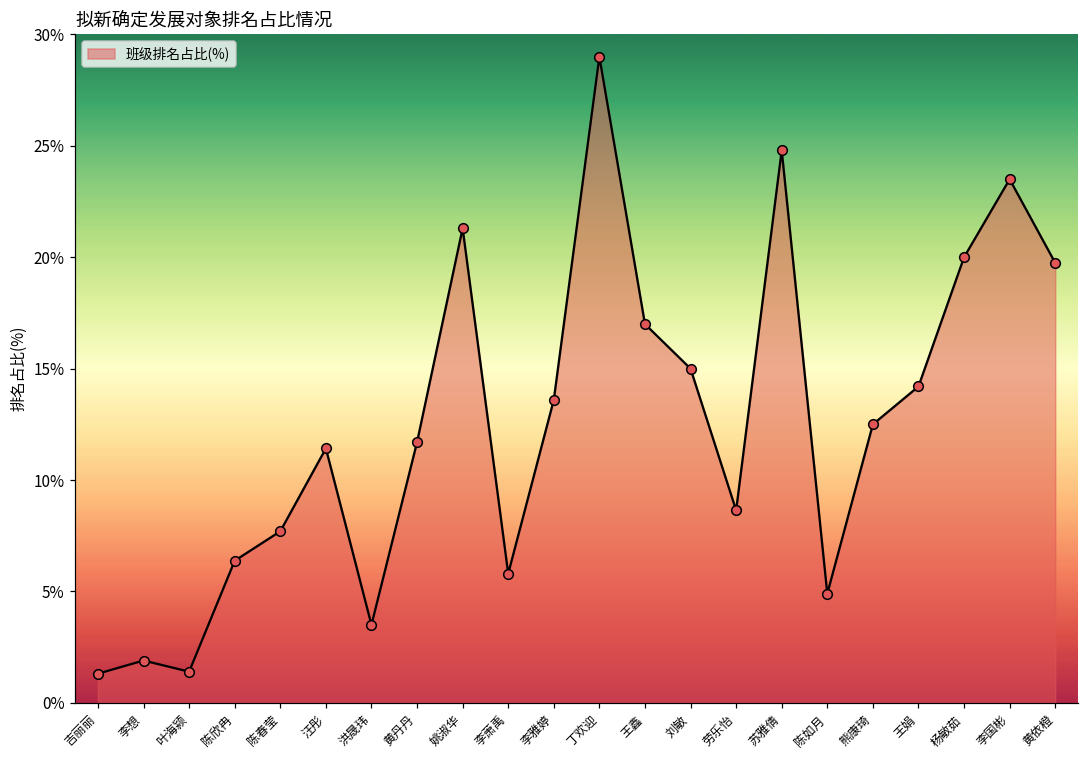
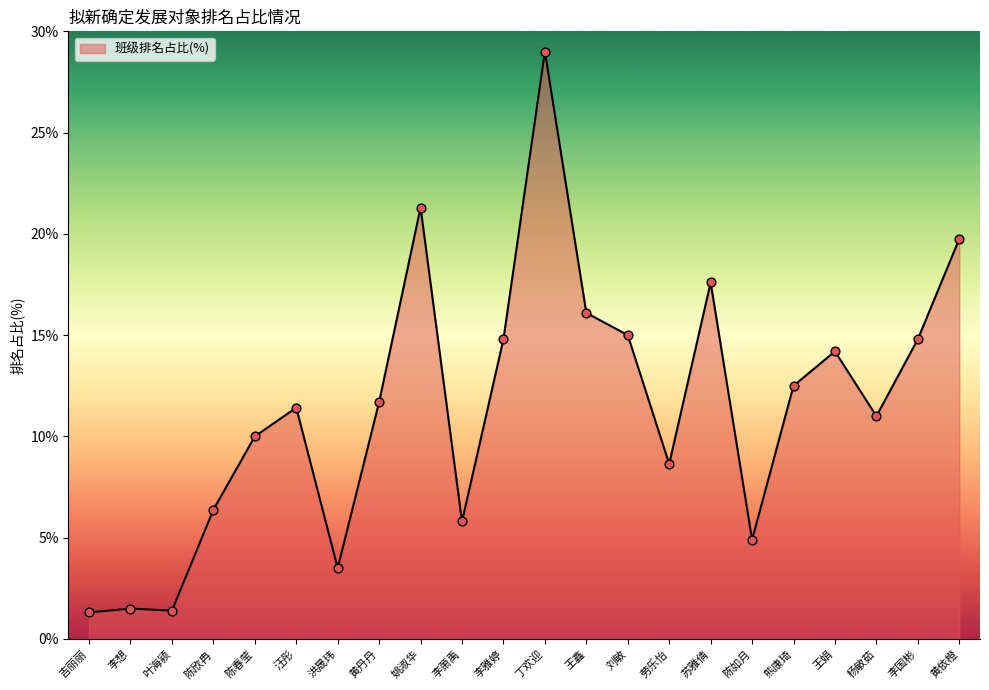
  {
    "吉丽丽": "1.3%",
-   "李想": "1.9%",
+   "李想": "1.5%",
    "叶海颍": "1.4%",
    "陈欣冉": "6.4%",
-   "陈春莹": "7.7%",
+   "陈春莹": "10.0%",
    "汪彤": "11.4%",
    "洪晟玮": "3.5%",
    "黄丹丹": "11.7%",
    "姚淑华": "21.3%",
    "李萧禹": "5.8%",
-   "李雅婷": "13.6%",
+   "李雅婷": "14.8%",
    "丁欢迎": "29.0%",
-   "王鑫": "17.0%",
+   "王鑫": "16.1%",
    "刘敏": "15.0%",
    "劳乐怡": "8.6%",
-   "苏雅倩": "24.8%",
+   "苏雅倩": "17.6%",
    "陈如月": "4.9%",
    "熊康琦": "12.5%",
    "王娟": "14.2%",
-   "杨敏茹": "20%",
-   "李国彬": "23.5%",
+   "杨敏茹": "11%",
+   "李国彬": "14.8%",
    "黄依橙": "19.8%"
  }
